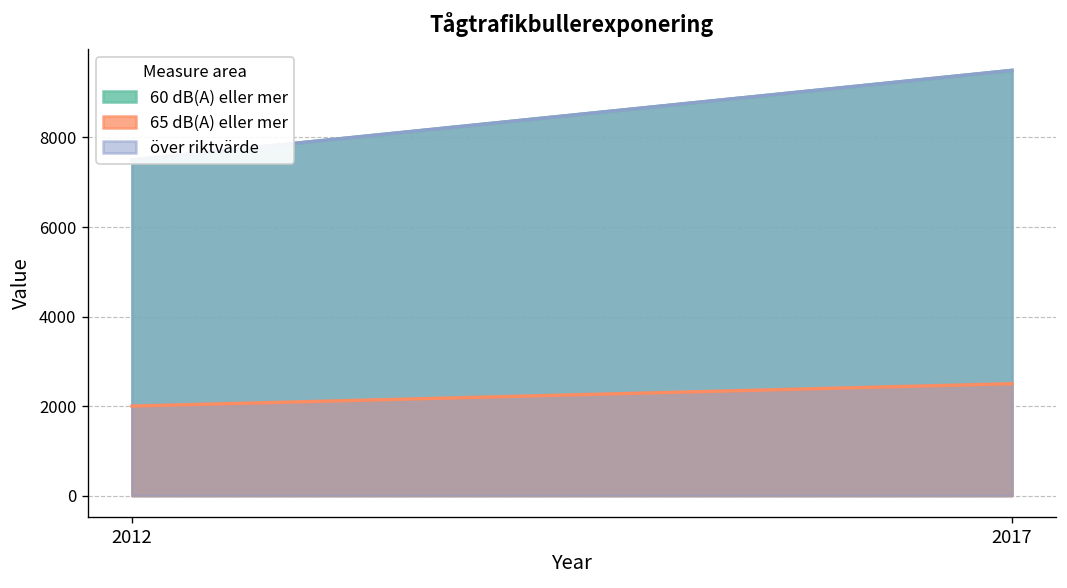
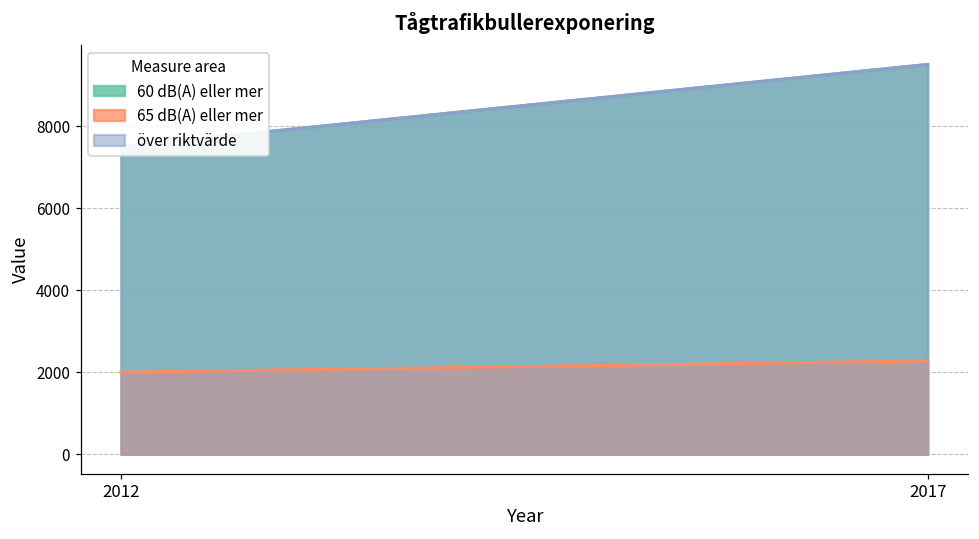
  {
    "över riktvärde": {
      "2017": 9500
    },
    "65 dB(A) eller mer": {
      "2012": 2000,
-     "2017": 2500
+     "2017": 2300
    }
  }
